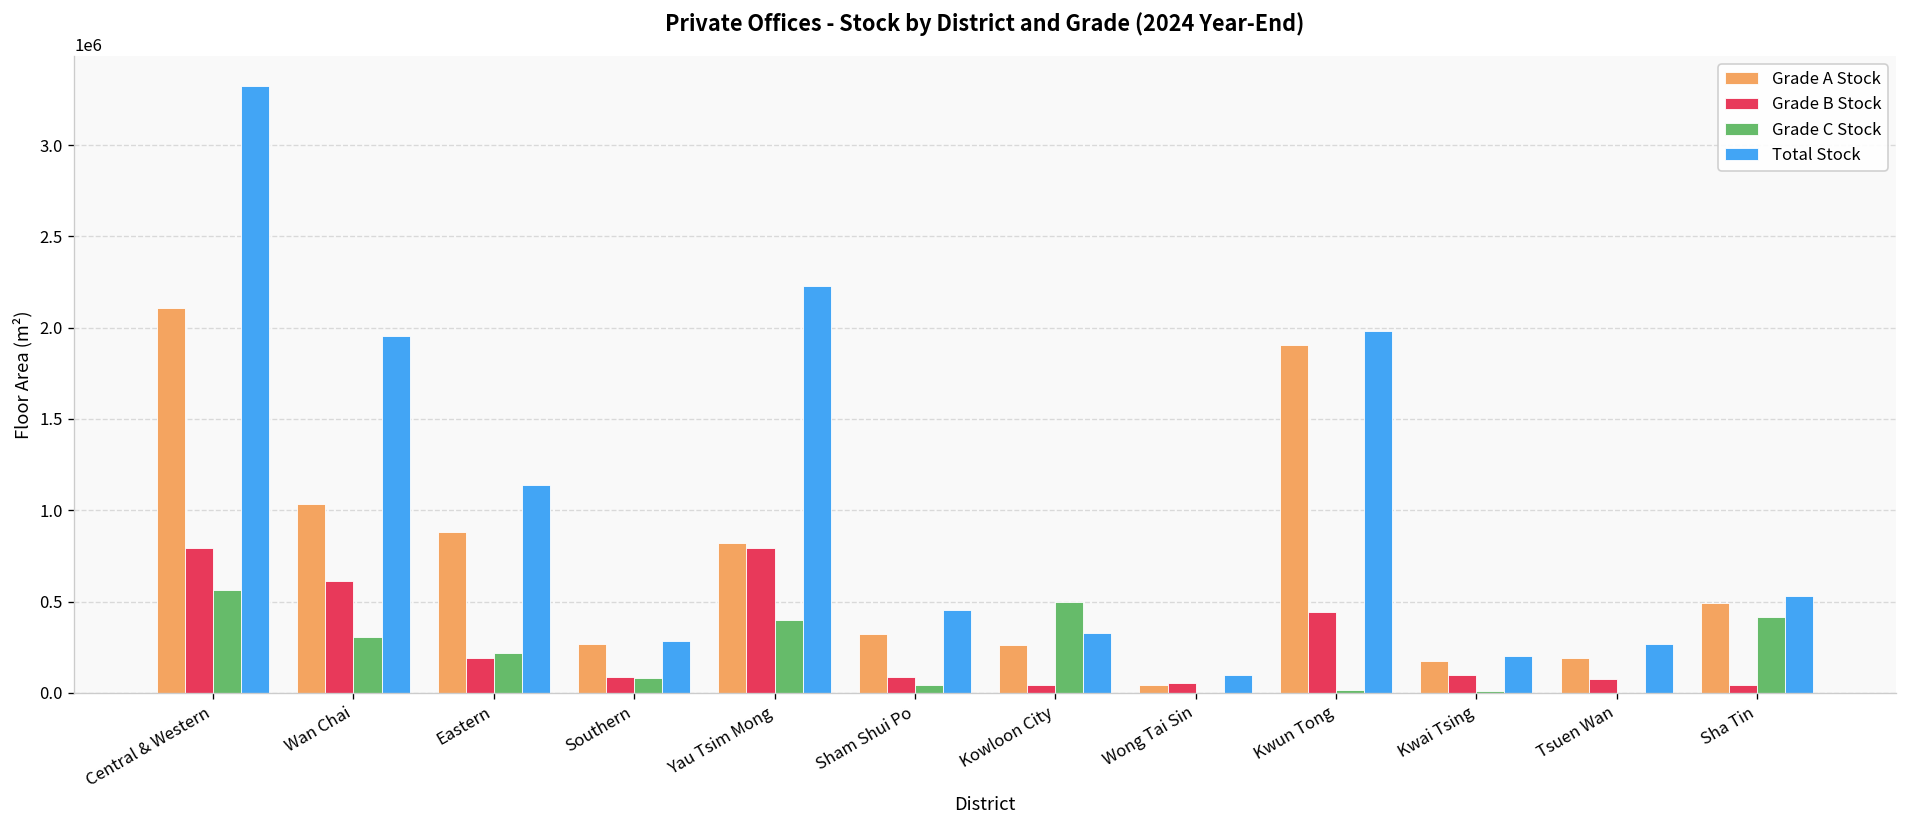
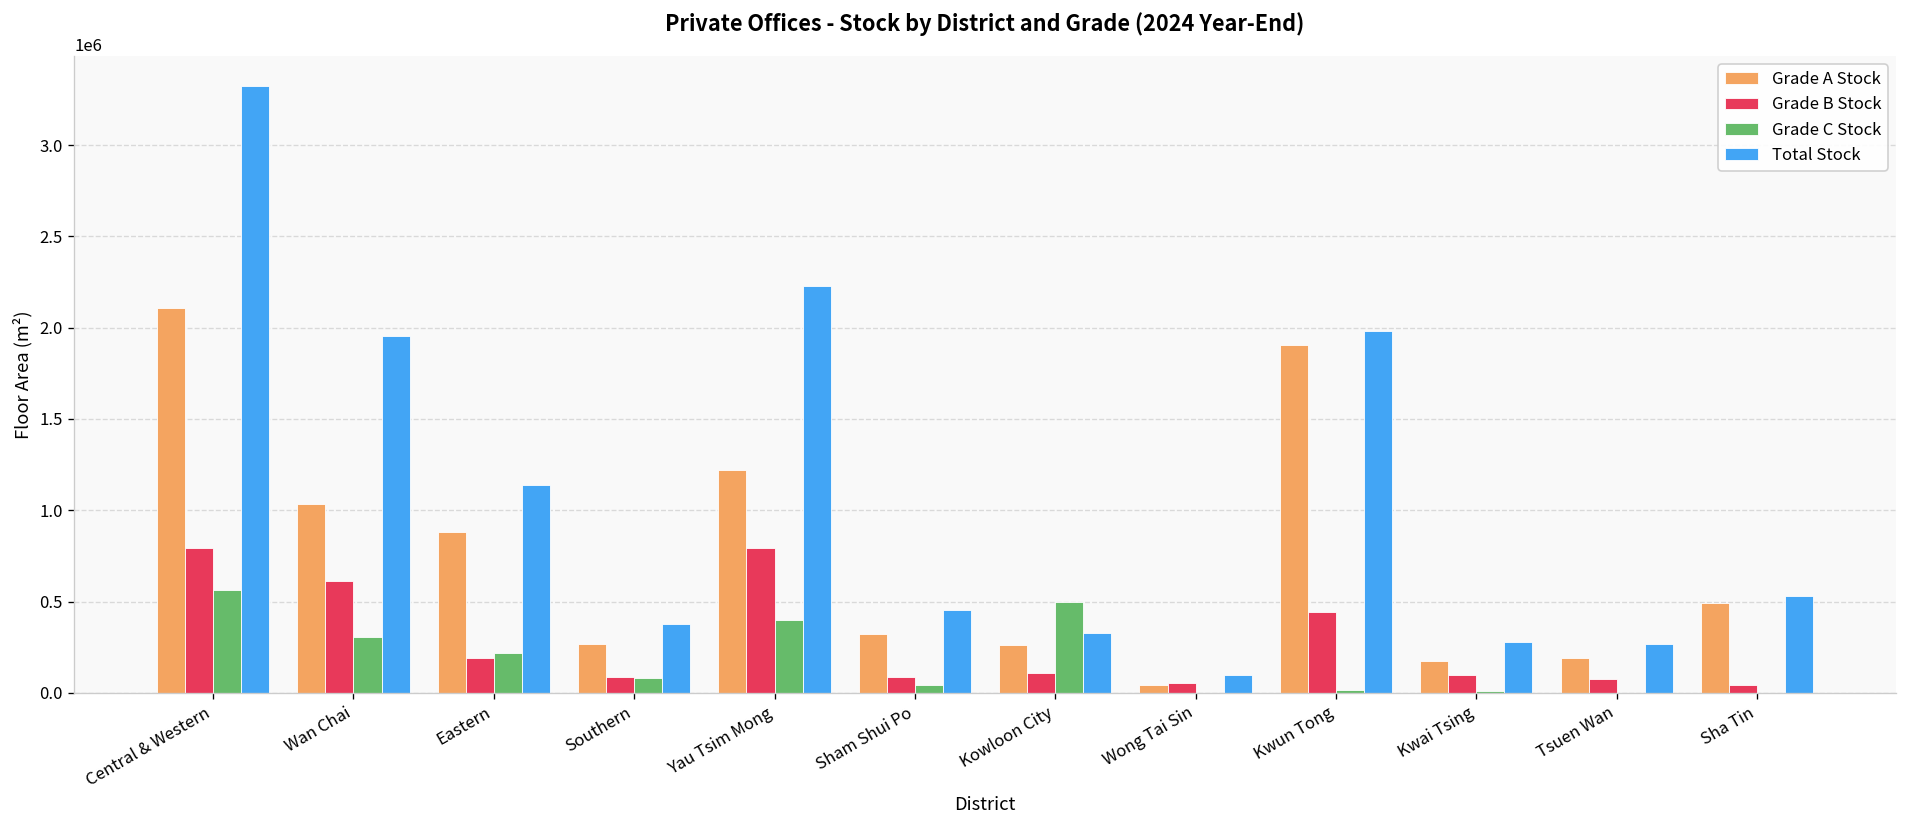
  {
    "Grade A Stock": {
      "Central & Western": 2110000,
      "Wan Chai": 1030000,
      "Eastern": 880000,
      "Southern": 270000,
-     "Yau Tsim Mong": 820000,
+     "Yau Tsim Mong": 1220000,
      "Sham Shui Po": 320000,
      "Kowloon City": 260000,
      "Wong Tai Sin": 40000,
      "Kwun Tong": 1910000,
      "Kwai Tsing": 170000,
      "Tsuen Wan": 190000,
      "Sha Tin": 490000
    },
    "Grade B Stock": {
      "Central & Western": 790000,
      "Wan Chai": 610000,
      "Eastern": 190000,
      "Southern": 90000,
      "Yau Tsim Mong": 800000,
      "Sham Shui Po": 90000,
-     "Kowloon City": 40000,
+     "Kowloon City": 110000,
      "Wong Tai Sin": 60000,
      "Kwun Tong": 440000,
      "Kwai Tsing": 100000,
      "Tsuen Wan": 80000,
      "Sha Tin": 40000
    },
    "Grade C Stock": {
      "Central & Western": 560000,
      "Wan Chai": 310000,
      "Eastern": 220000,
      "Southern": 80000,
      "Yau Tsim Mong": 400000,
      "Sham Shui Po": 40000,
      "Kowloon City": 500000,
      "Kwun Tong": 20000,
-     "Sha Tin": 410000
+     "Sha Tin": 0
    },
    "Total Stock": {
      "Central & Western": 3320000,
      "Wan Chai": 1950000,
      "Eastern": 1140000,
-     "Southern": 280000,
+     "Southern": 380000,
      "Yau Tsim Mong": 2230000,
      "Sham Shui Po": 450000,
      "Kowloon City": 330000,
      "Wong Tai Sin": 100000,
      "Kwun Tong": 1980000,
-     "Kwai Tsing": 200000,
+     "Kwai Tsing": 280000,
      "Tsuen Wan": 270000,
      "Sha Tin": 530000
    }
  }
